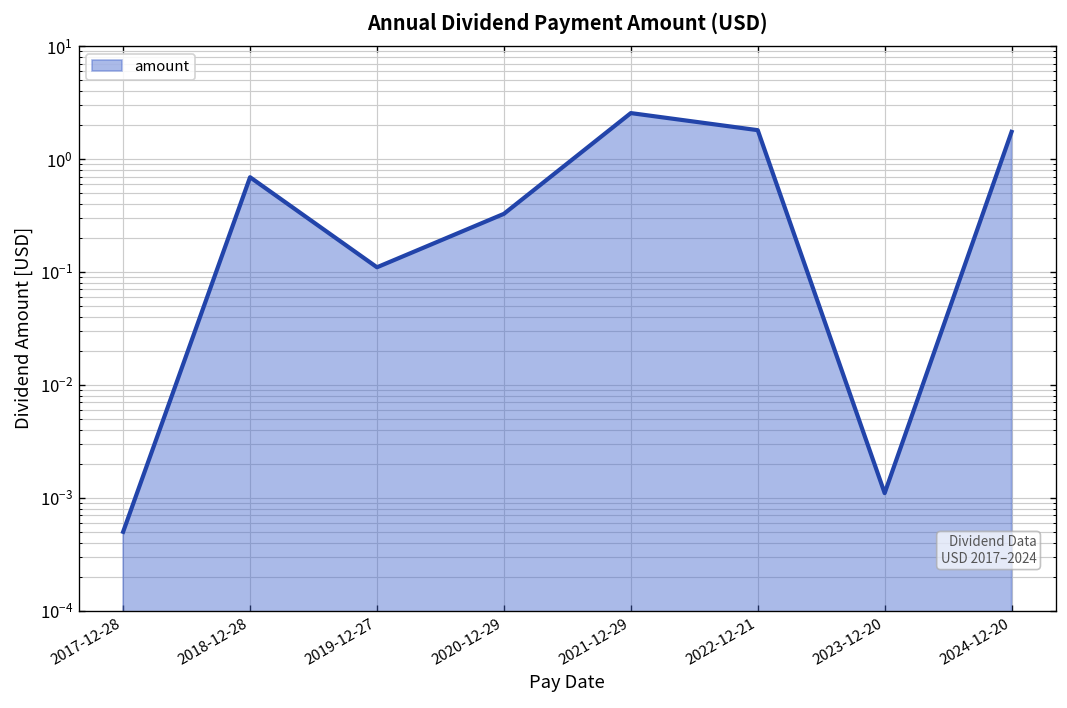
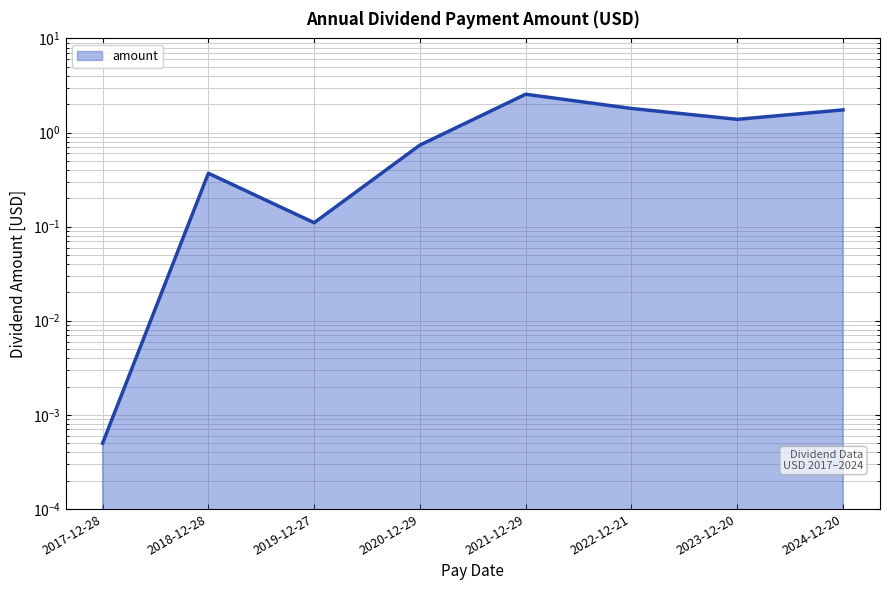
  {
    "2017-12-28": 0.0005,
-   "2018-12-28": 0.7,
+   "2018-12-28": 0.37,
    "2019-12-27": 0.11,
-   "2020-12-29": 0.33,
+   "2020-12-29": 0.7,
    "2021-12-29": 2.6,
    "2022-12-21": 1.8,
-   "2023-12-20": 0.0011,
+   "2023-12-20": 1.4,
    "2024-12-20": 1.7
  }
